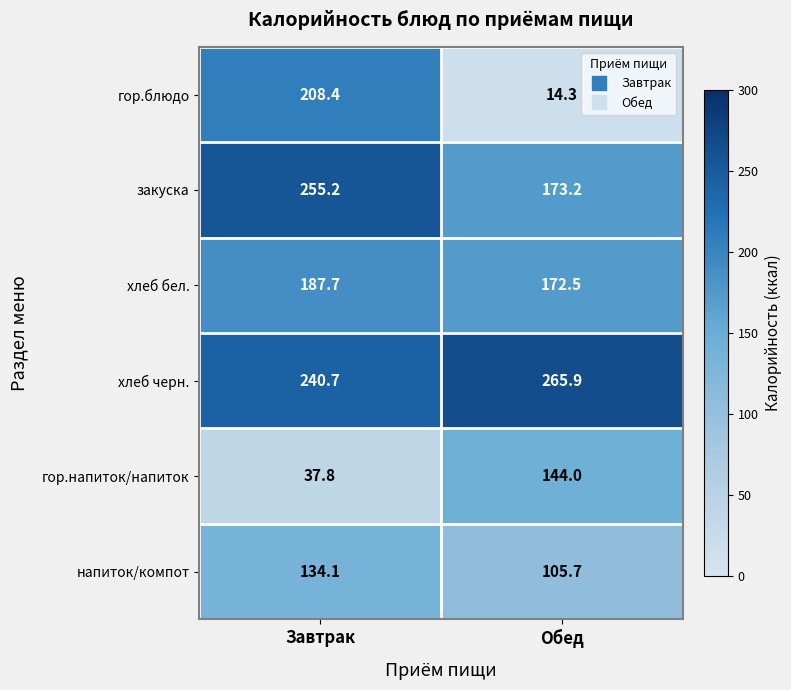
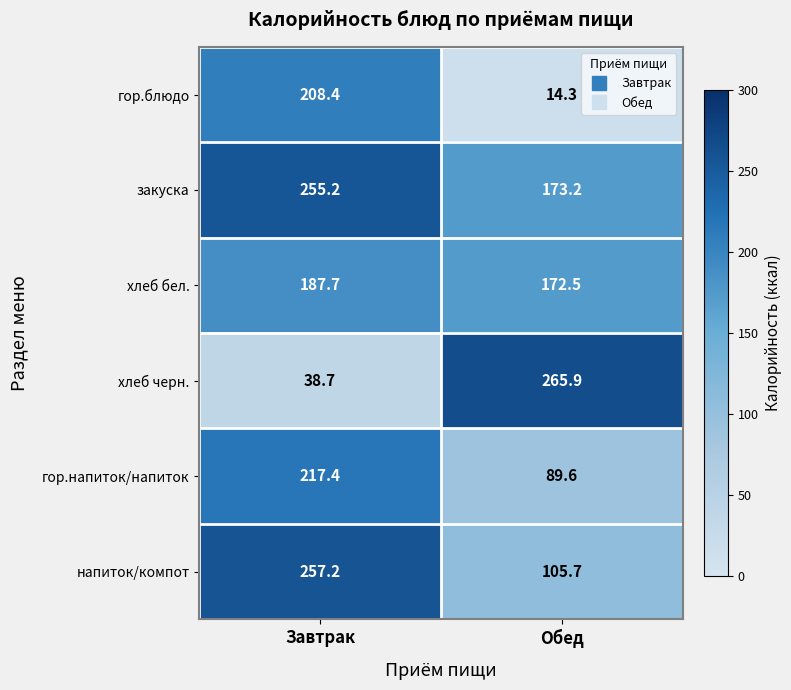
  {
    "гор.блюдо": {
      "Завтрак": 208.4,
      "Обед": 14.3
    },
    "закуска": {
      "Завтрак": 255.2,
      "Обед": 173.2
    },
    "хлеб бел.": {
      "Завтрак": 187.7,
      "Обед": 172.5
    },
    "хлеб черн.": {
-     "Завтрак": 240.7,
+     "Завтрак": 38.7,
      "Обед": 265.9
    },
    "гор.напиток/напиток": {
-     "Завтрак": 37.8,
-     "Обед": 144.0
+     "Завтрак": 217.4,
+     "Обед": 89.6
    },
    "напиток/компот": {
-     "Завтрак": 134.1,
+     "Завтрак": 257.2,
      "Обед": 105.7
    }
  }
